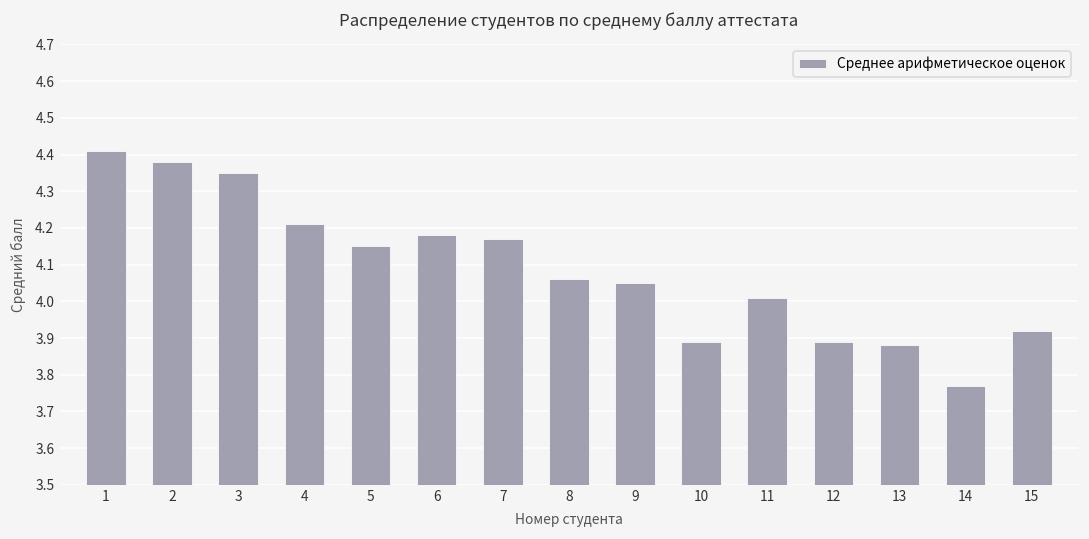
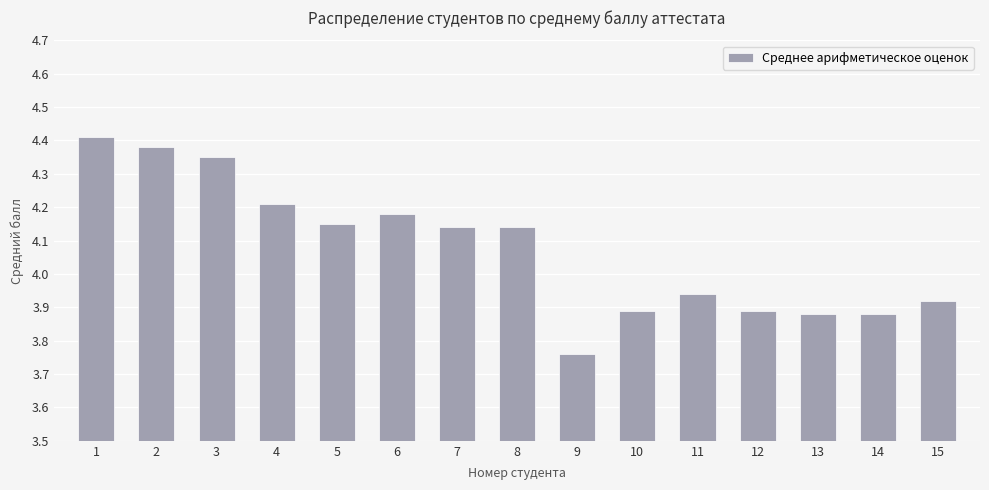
  {
    "1": 4.41,
    "2": 4.38,
    "3": 4.35,
    "4": 4.21,
    "5": 4.15,
    "6": 4.18,
-   "7": 4.17,
-   "8": 4.06,
-   "9": 4.05,
+   "7": 4.14,
+   "8": 4.14,
+   "9": 3.76,
    "10": 3.89,
-   "11": 4.01,
+   "11": 3.94,
    "12": 3.89,
    "13": 3.88,
-   "14": 3.77,
+   "14": 3.88,
    "15": 3.92
  }
